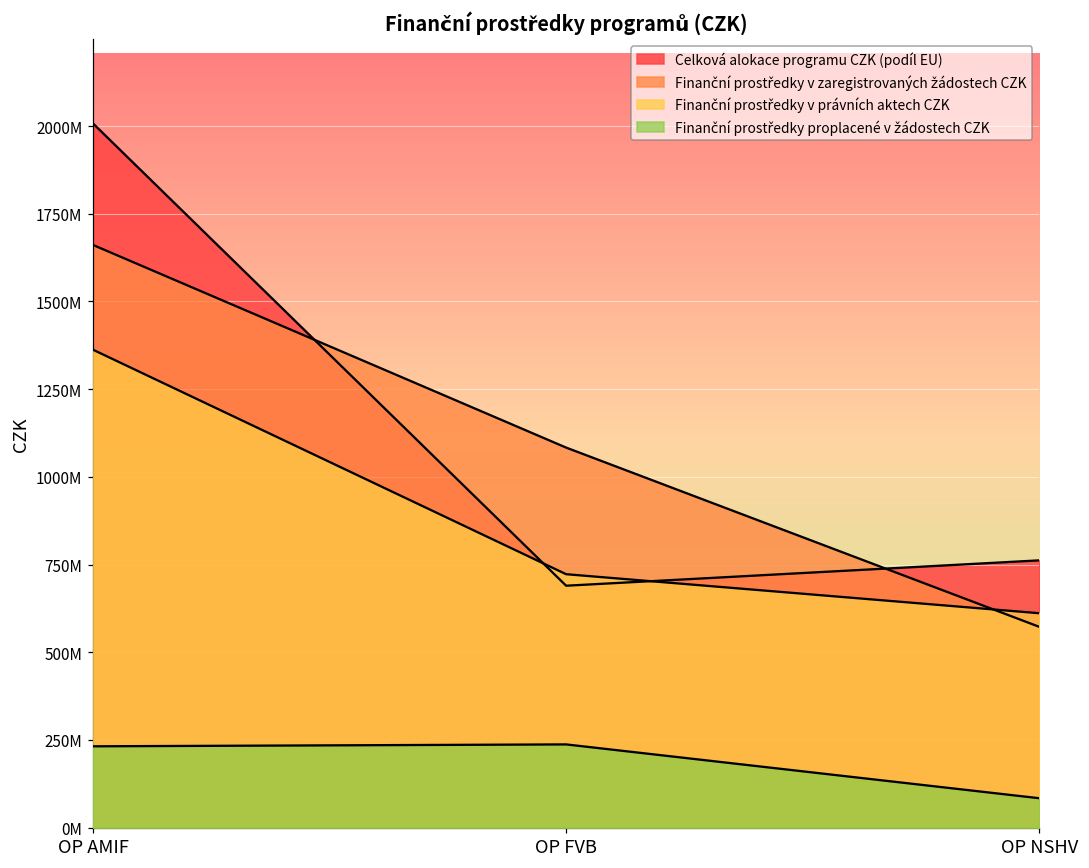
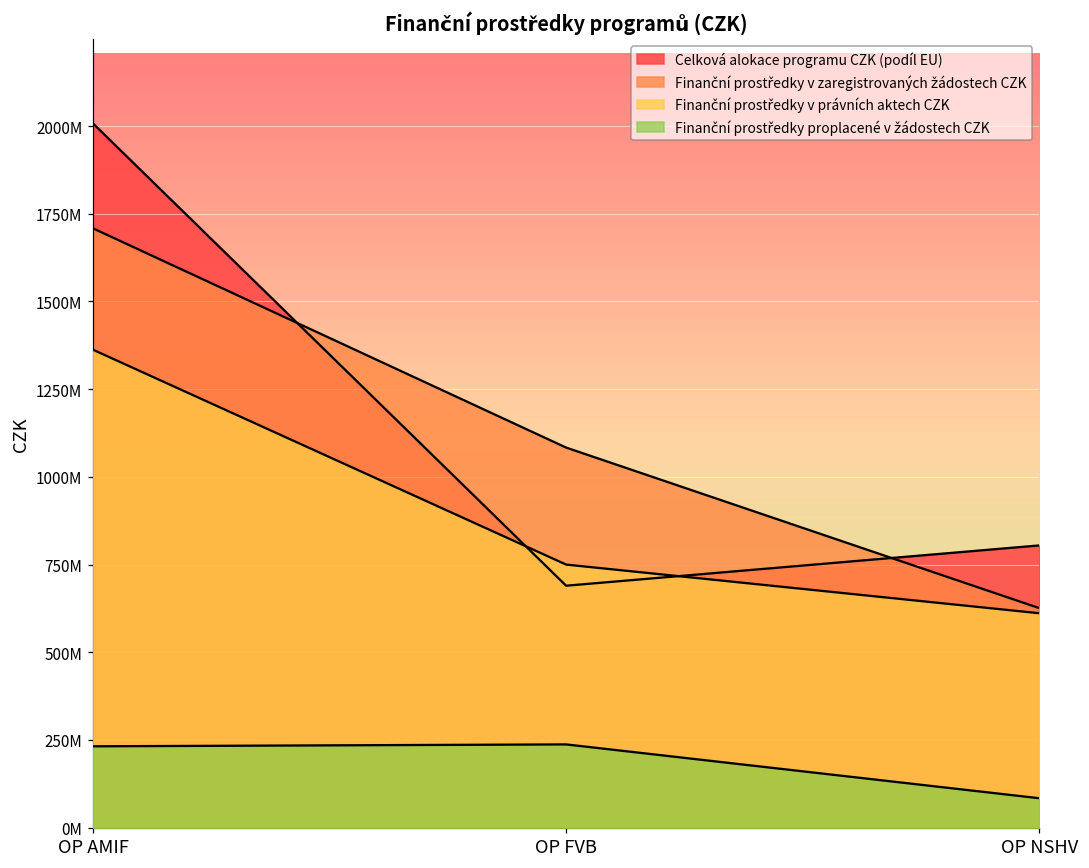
  {
    "Celková alokace programu CZK (podíl EU)": {
      "OP AMIF": 2010000000,
      "OP FVB": 690000000,
-     "OP NSHV": 760000000
+     "OP NSHV": 800000000
    },
    "Finanční prostředky v zaregistrovaných žádostech CZK": {
-     "OP AMIF": 1660000000,
+     "OP AMIF": 1710000000,
      "OP FVB": 1080000000,
-     "OP NSHV": 570000000
+     "OP NSHV": 630000000
    },
    "Finanční prostředky v právních aktech CZK": {
      "OP AMIF": 1360000000,
-     "OP FVB": 720000000,
+     "OP FVB": 750000000,
      "OP NSHV": 610000000
    },
    "Finanční prostředky proplacené v žádostech CZK": {
      "OP AMIF": 230000000,
      "OP FVB": 240000000,
      "OP NSHV": 80000000
    }
  }
